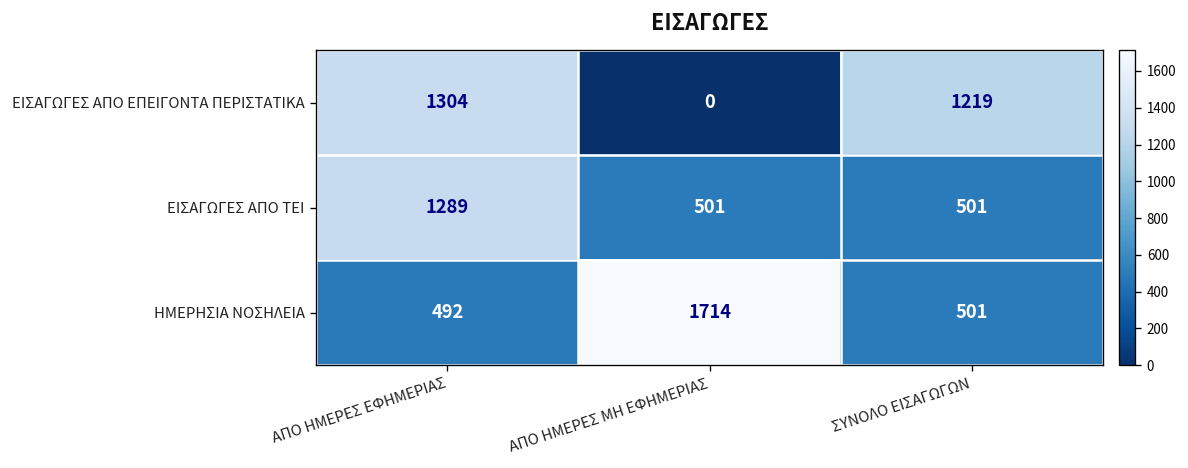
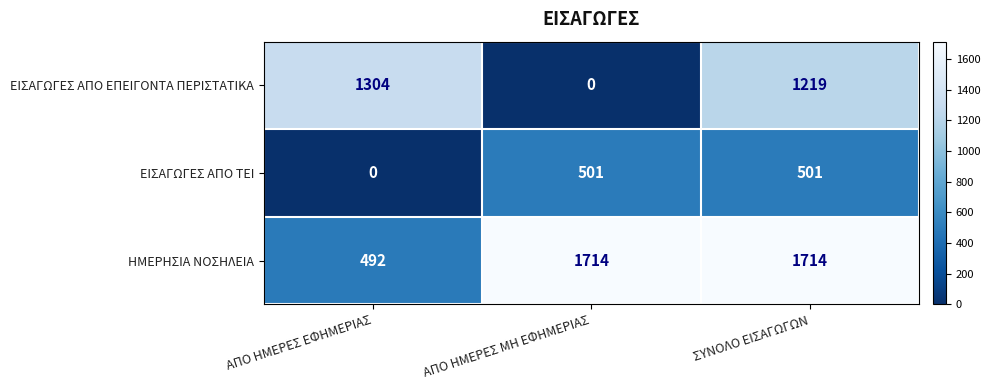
  {
    "ΕΙΣΑΓΩΓΕΣ ΑΠΟ ΕΠΕΙΓΟΝΤΑ ΠΕΡΙΣΤΑΤΙΚΑ": {
      "ΑΠΟ ΗΜΕΡΕΣ ΕΦΗΜΕΡΙΑΣ": 1304,
      "ΑΠΟ ΗΜΕΡΕΣ ΜΗ ΕΦΗΜΕΡΙΑΣ": 0,
      "ΣΥΝΟΛΟ ΕΙΣΑΓΩΓΩΝ": 1219
    },
    "ΕΙΣΑΓΩΓΕΣ ΑΠΟ ΤΕΙ": {
-     "ΑΠΟ ΗΜΕΡΕΣ ΕΦΗΜΕΡΙΑΣ": 1289,
+     "ΑΠΟ ΗΜΕΡΕΣ ΕΦΗΜΕΡΙΑΣ": 0,
      "ΑΠΟ ΗΜΕΡΕΣ ΜΗ ΕΦΗΜΕΡΙΑΣ": 501,
      "ΣΥΝΟΛΟ ΕΙΣΑΓΩΓΩΝ": 501
    },
    "ΗΜΕΡΗΣΙΑ ΝΟΣΗΛΕΙΑ": {
      "ΑΠΟ ΗΜΕΡΕΣ ΕΦΗΜΕΡΙΑΣ": 492,
      "ΑΠΟ ΗΜΕΡΕΣ ΜΗ ΕΦΗΜΕΡΙΑΣ": 1714,
-     "ΣΥΝΟΛΟ ΕΙΣΑΓΩΓΩΝ": 501
+     "ΣΥΝΟΛΟ ΕΙΣΑΓΩΓΩΝ": 1714
    }
  }
